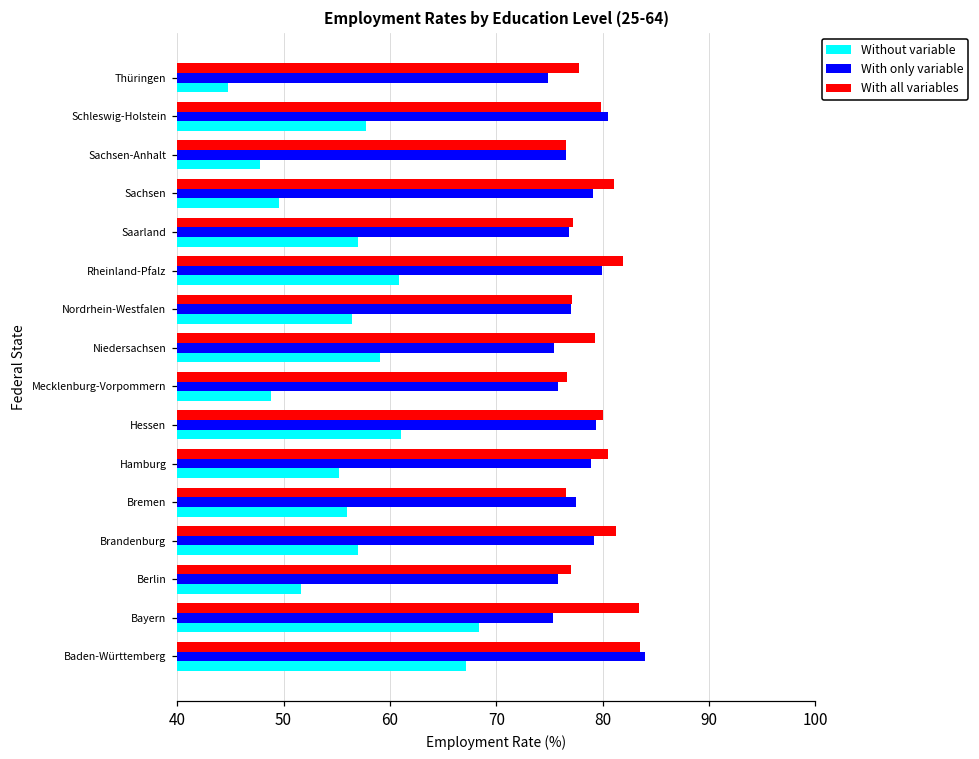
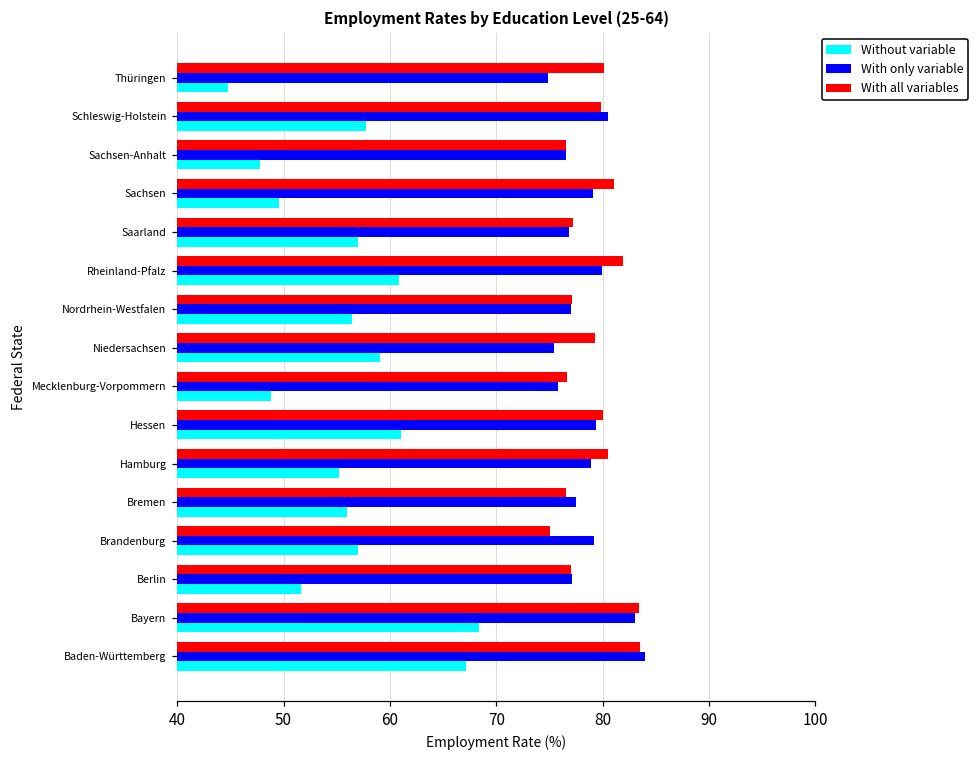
  {
    "Without variable": {
      "Thüringen": 45,
      "Schleswig-Holstein": 58,
      "Sachsen-Anhalt": 48,
      "Sachsen": 50,
      "Saarland": 57,
      "Rheinland-Pfalz": 61,
      "Nordrhein-Westfalen": 56,
      "Niedersachsen": 59,
      "Mecklenburg-Vorpommern": 49,
      "Hessen": 61,
      "Hamburg": 55,
      "Bremen": 56,
      "Brandenburg": 57,
      "Berlin": 52,
      "Bayern": 68,
      "Baden-Württemberg": 67
    },
    "With only variable": {
      "Thüringen": 75,
      "Schleswig-Holstein": 81,
      "Sachsen-Anhalt": 77,
      "Sachsen": 79,
      "Saarland": 77,
      "Rheinland-Pfalz": 80,
      "Nordrhein-Westfalen": 77,
      "Niedersachsen": 75,
      "Mecklenburg-Vorpommern": 76,
      "Hessen": 79,
      "Hamburg": 79,
      "Bremen": 78,
      "Brandenburg": 79,
-     "Berlin": 76,
-     "Bayern": 75,
+     "Berlin": 77,
+     "Bayern": 83,
      "Baden-Württemberg": 84
    },
    "With all variables": {
-     "Thüringen": 78,
+     "Thüringen": 80,
      "Schleswig-Holstein": 80,
      "Sachsen-Anhalt": 77,
      "Sachsen": 81,
      "Saarland": 77,
      "Rheinland-Pfalz": 82,
      "Nordrhein-Westfalen": 77,
      "Niedersachsen": 79,
      "Mecklenburg-Vorpommern": 77,
      "Hessen": 80,
      "Hamburg": 80,
      "Bremen": 77,
-     "Brandenburg": 81,
+     "Brandenburg": 75,
      "Berlin": 77,
      "Bayern": 83,
      "Baden-Württemberg": 83
    }
  }
